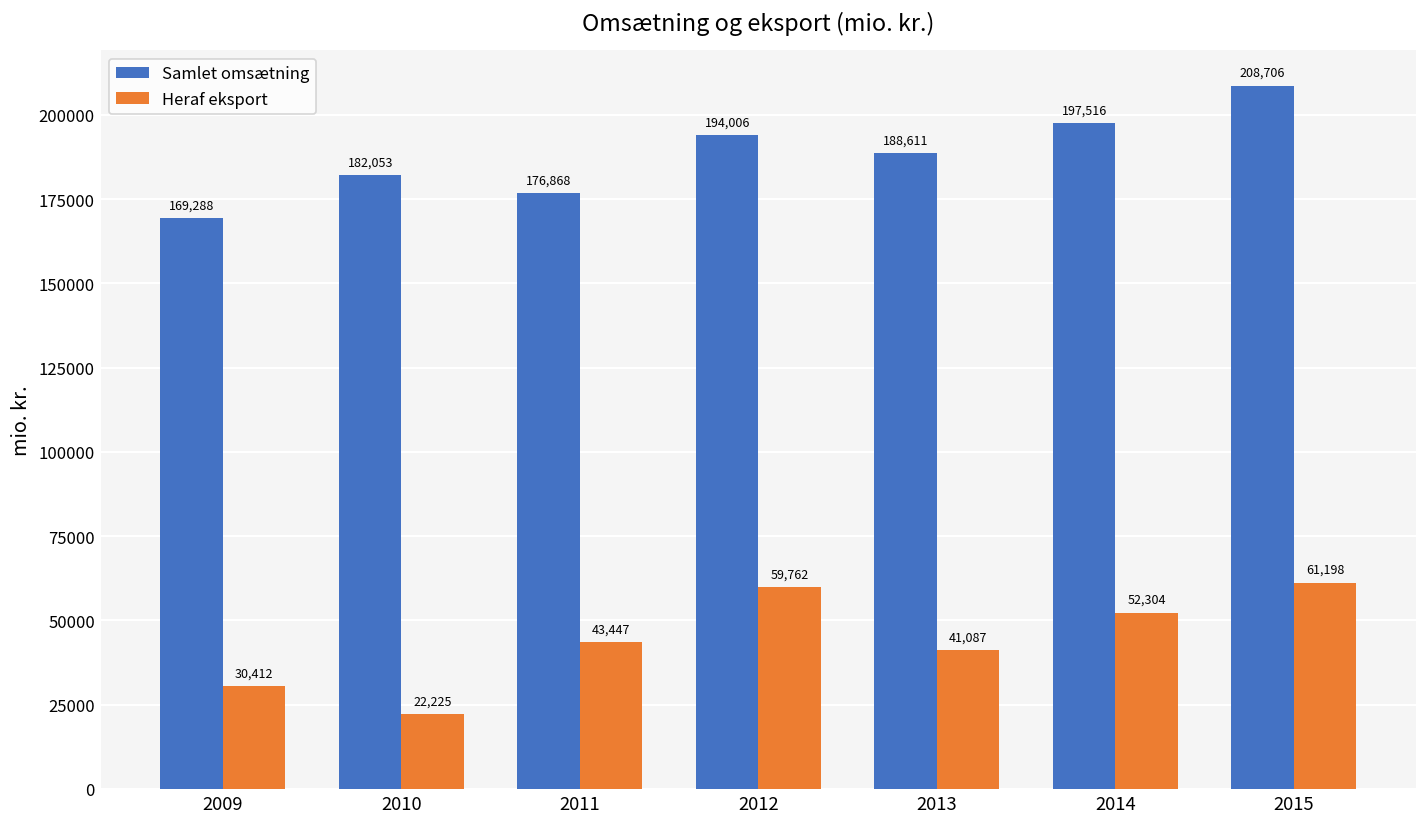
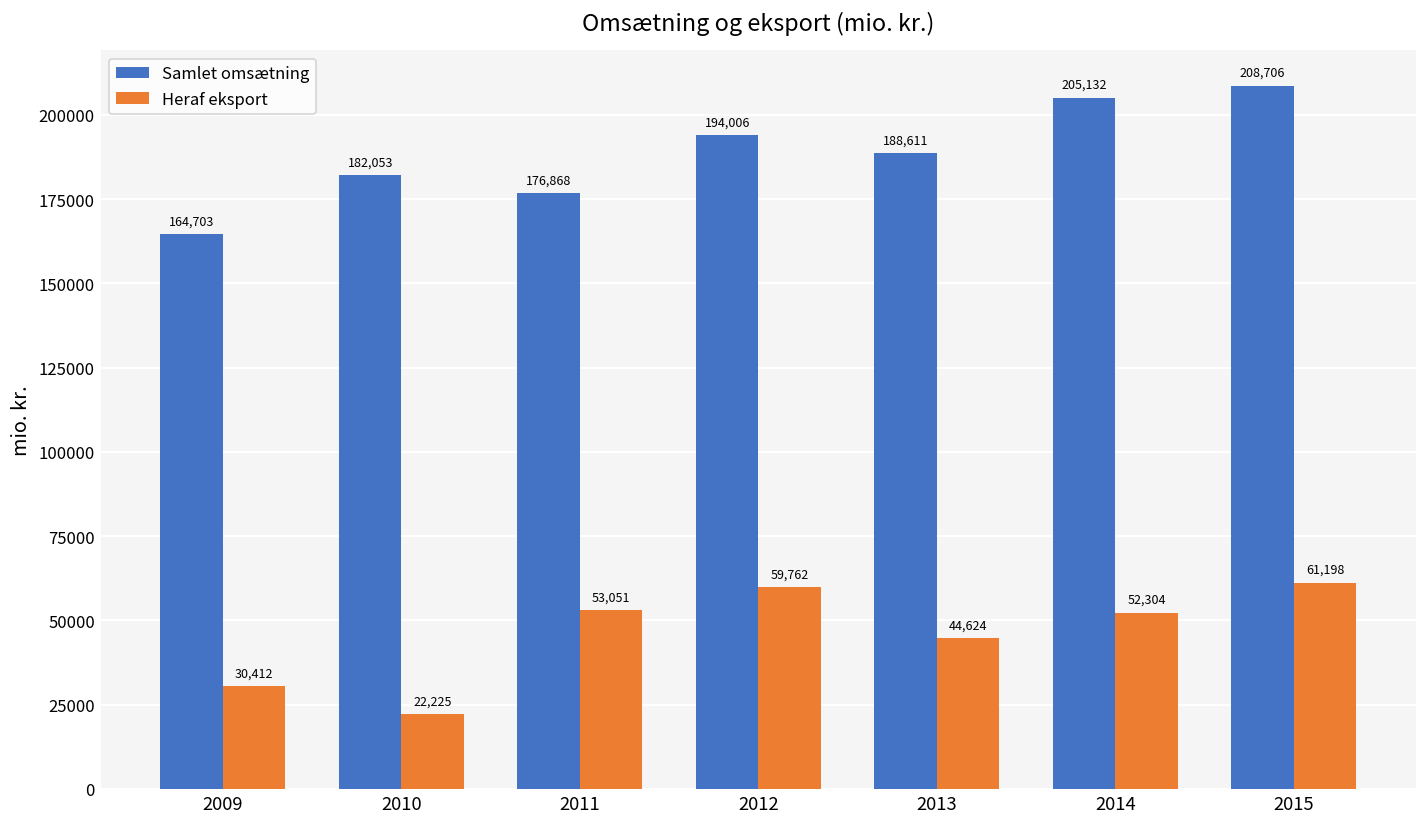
  {
    "Samlet omsætning": {
-     "2009": "169,288",
+     "2009": "164,703",
      "2010": "182,053",
      "2011": "176,868",
      "2012": "194,006",
      "2013": "188,611",
-     "2014": "197,516",
+     "2014": "205,132",
      "2015": "208,706"
    },
    "Heraf eksport": {
      "2009": "30,412",
      "2010": "22,225",
-     "2011": "43,447",
+     "2011": "53,051",
      "2012": "59,762",
-     "2013": "41,087",
+     "2013": "44,624",
      "2014": "52,304",
      "2015": "61,198"
    }
  }
